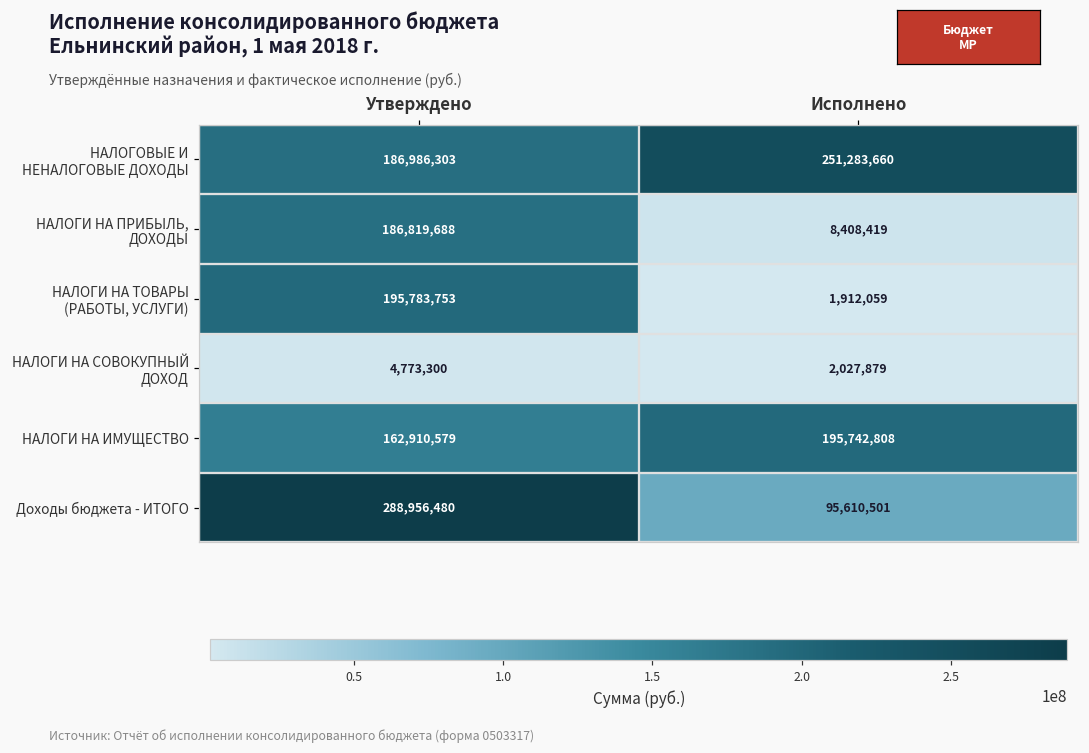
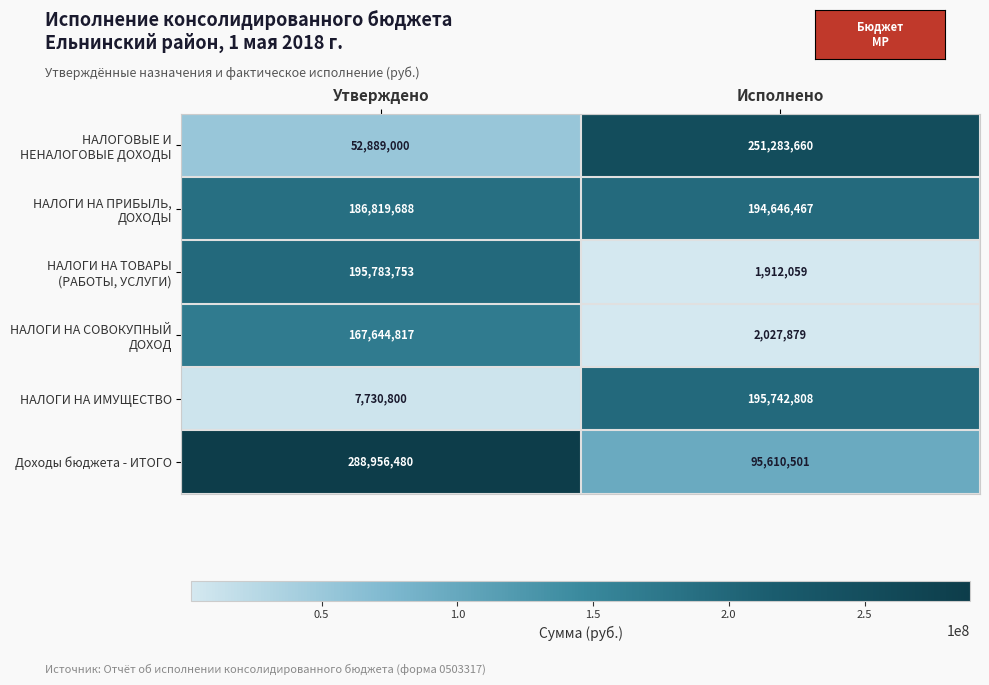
  {
    "НАЛОГОВЫЕ И НЕНАЛОГОВЫЕ ДОХОДЫ": {
-     "Утверждено": "186,986,303",
+     "Утверждено": "52,889,000",
      "Исполнено": "251,283,660"
    },
    "НАЛОГИ НА ПРИБЫЛЬ, ДОХОДЫ": {
      "Утверждено": "186,819,688",
-     "Исполнено": "8,408,419"
+     "Исполнено": "194,646,467"
    },
    "НАЛОГИ НА ТОВАРЫ (РАБОТЫ, УСЛУГИ)": {
      "Утверждено": "195,783,753",
      "Исполнено": "1,912,059"
    },
    "НАЛОГИ НА СОВОКУПНЫЙ ДОХОД": {
-     "Утверждено": "4,773,300",
+     "Утверждено": "167,644,817",
      "Исполнено": "2,027,879"
    },
    "НАЛОГИ НА ИМУЩЕСТВО": {
-     "Утверждено": "162,910,579",
+     "Утверждено": "7,730,800",
      "Исполнено": "195,742,808"
    },
    "Доходы бюджета - ИТОГО": {
      "Утверждено": "288,956,480",
      "Исполнено": "95,610,501"
    }
  }
